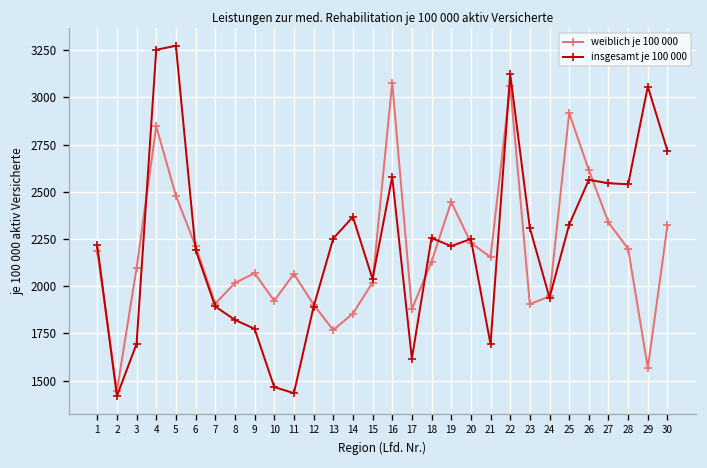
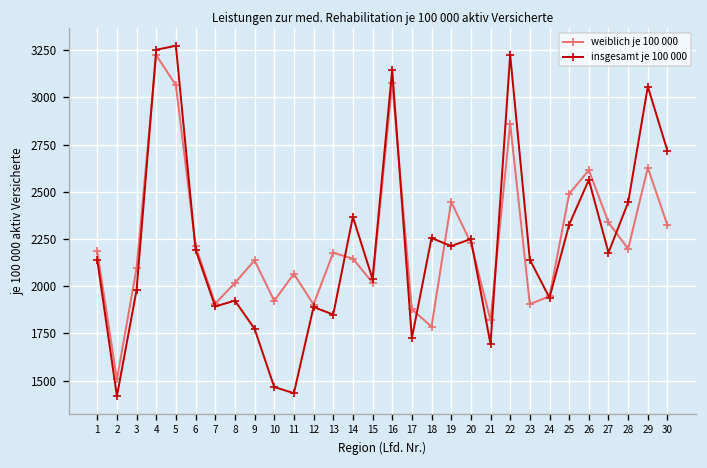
  {
    "weiblich je 100 000": {
      "1": 2180,
-     "2": 1450,
+     "2": 1510,
      "3": 2100,
-     "4": 2850,
-     "5": 2480,
+     "4": 3220,
+     "5": 3060,
      "6": 2210,
      "8": 2020,
-     "9": 2070,
+     "9": 2140,
      "10": 1920,
      "11": 2070,
-     "13": 1770,
-     "14": 1860,
+     "13": 2180,
+     "14": 2150,
      "15": 2020,
      "16": 3080,
      "17": 1880,
-     "18": 2130,
+     "18": 1790,
      "19": 2450,
      "20": 2230,
-     "21": 2150,
-     "22": 3060,
+     "21": 1820,
+     "22": 2860,
      "23": 1910,
-     "25": 2920,
+     "25": 2490,
      "26": 2610,
      "27": 2340,
      "28": 2200,
-     "29": 1570,
+     "29": 2630,
      "30": 2320
    },
    "insgesamt je 100 000": {
-     "1": 2220,
+     "1": 2140,
      "2": 1420,
-     "3": 1700,
+     "3": 1980,
      "4": 3250,
      "5": 3270,
      "6": 2190,
-     "8": 1820,
+     "8": 1920,
      "9": 1770,
      "10": 1470,
      "11": 1430,
-     "13": 2250,
+     "13": 1850,
      "14": 2370,
      "15": 2040,
-     "16": 2580,
-     "17": 1620,
+     "16": 3150,
+     "17": 1720,
      "18": 2260,
      "19": 2210,
      "20": 2250,
      "21": 1690,
-     "22": 3120,
-     "23": 2310,
+     "22": 3220,
+     "23": 2140,
      "25": 2330,
      "26": 2560,
-     "27": 2550,
-     "28": 2540,
+     "27": 2180,
+     "28": 2440,
      "29": 3060,
      "30": 2720
    }
  }
